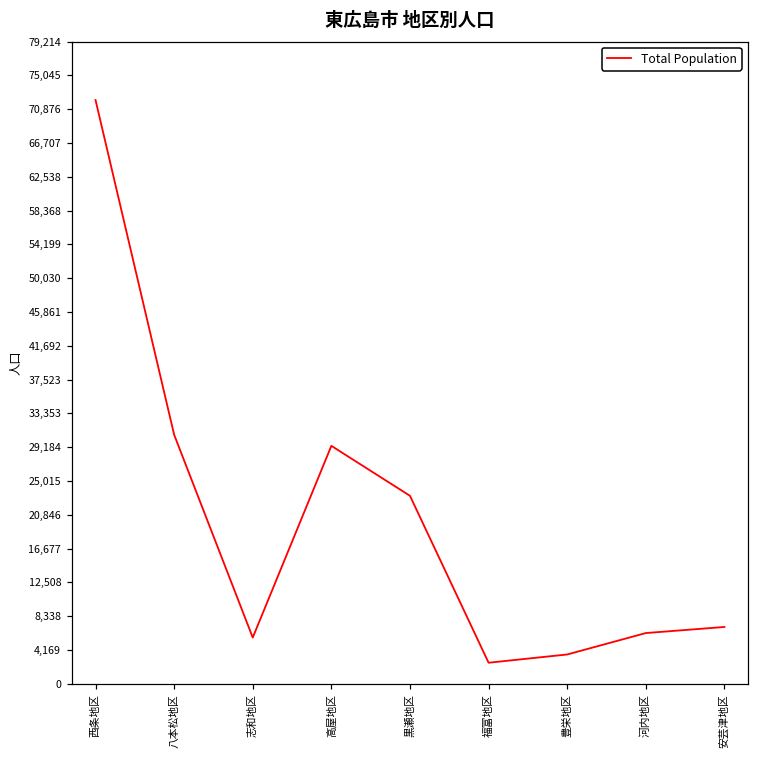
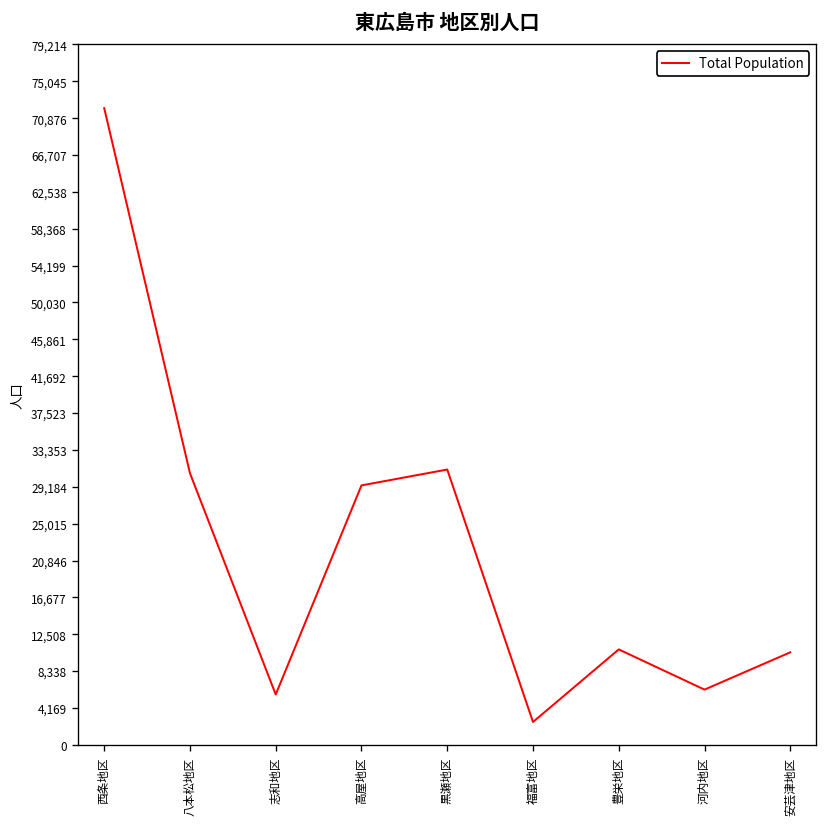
  {
    "西条地区": "72,000",
    "八本松地区": "31,000",
    "志和地区": "6,000",
    "高屋地区": "29,000",
-   "黒瀬地区": "23,000",
+   "黒瀬地区": "31,000",
    "福富地区": "3,000",
-   "豊栄地区": "4,000",
+   "豊栄地区": "11,000",
    "河内地区": "6,000",
-   "安芸津地区": "7,000"
+   "安芸津地区": "10,000"
  }
